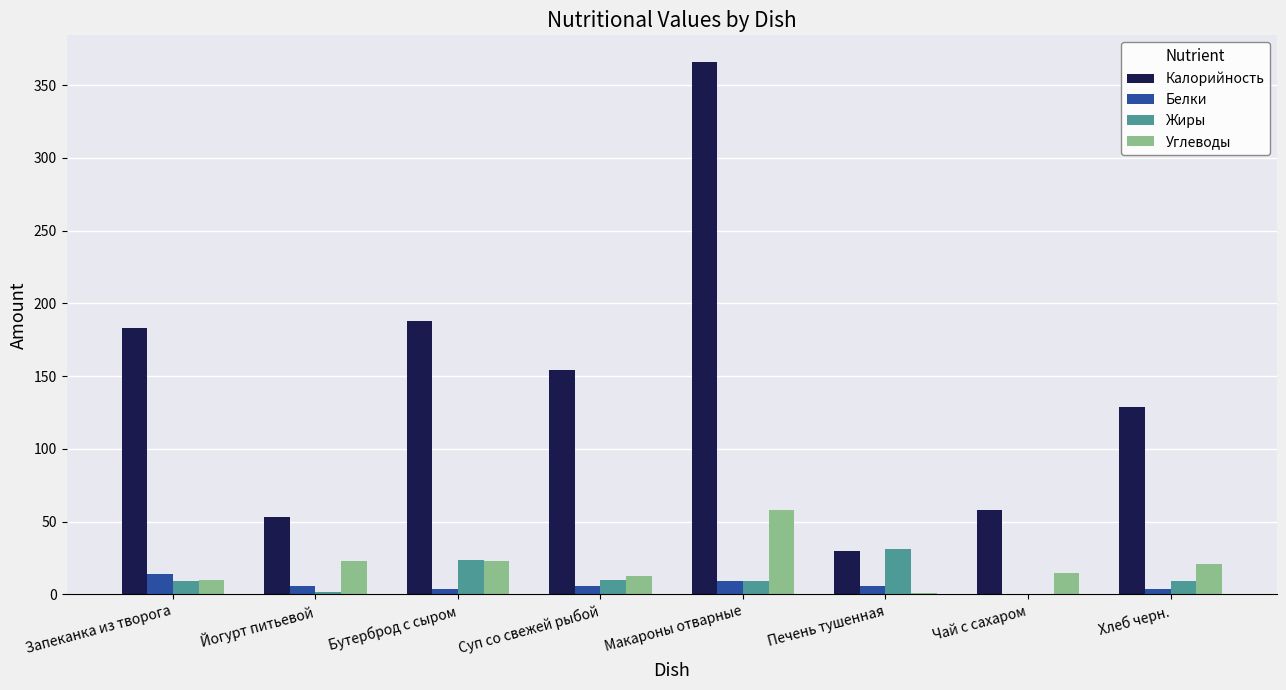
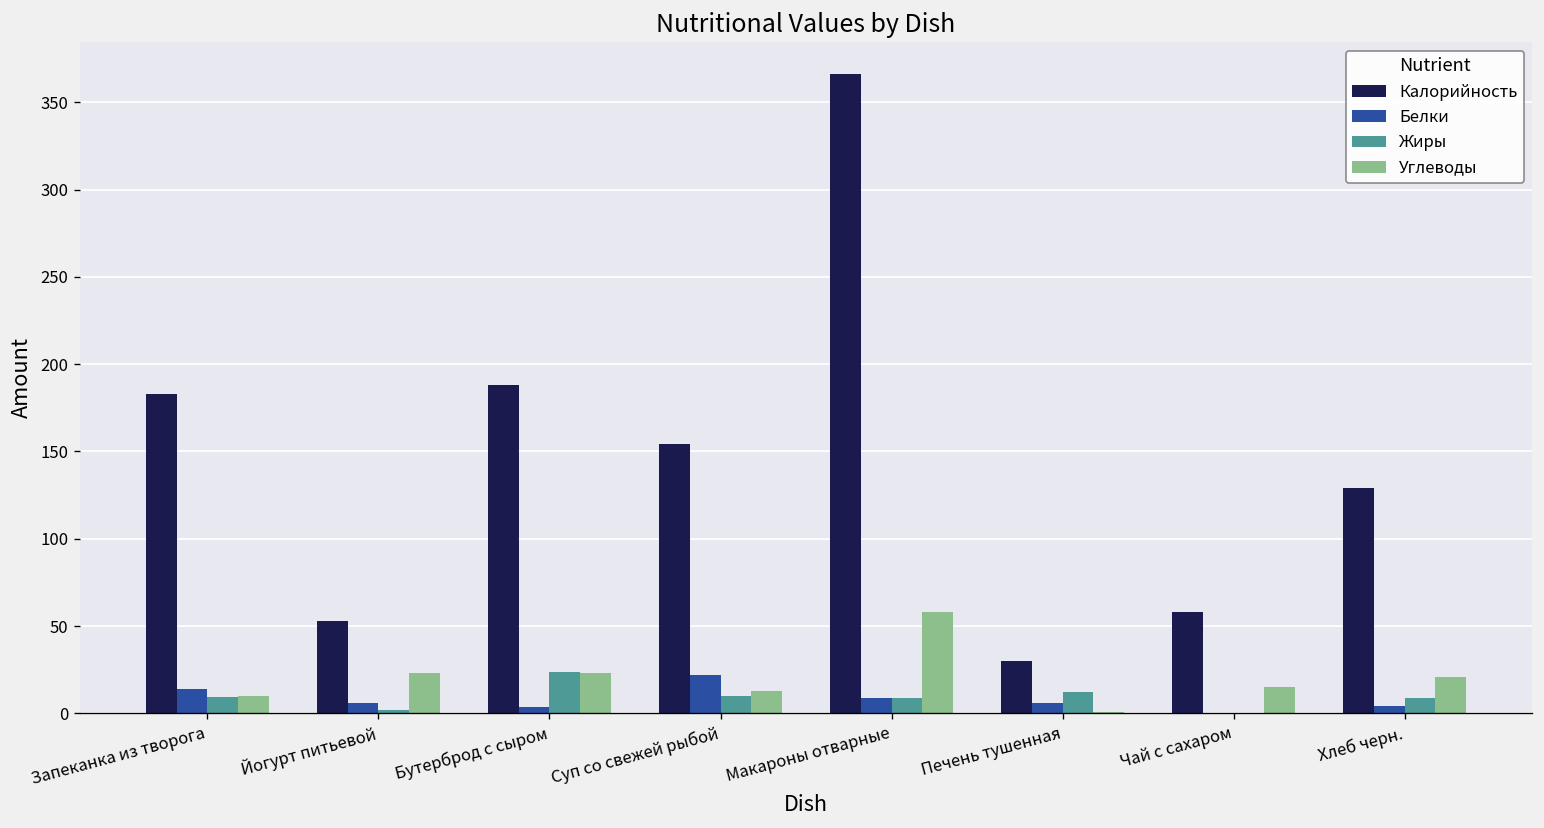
  {
    "Калорийность": {
      "Запеканка из творога": 183,
      "Йогурт питьевой": 53,
      "Бутерброд с сыром": 188,
      "Суп со свежей рыбой": 154,
      "Макароны отварные": 366,
      "Печень тушенная": 30,
      "Чай с сахаром": 58,
      "Хлеб черн.": 129
    },
    "Белки": {
      "Запеканка из творога": 14,
      "Йогурт питьевой": 6,
      "Бутерброд с сыром": 4,
-     "Суп со свежей рыбой": 6,
+     "Суп со свежей рыбой": 22,
      "Макароны отварные": 9,
      "Печень тушенная": 6,
      "Чай с сахаром": 0,
      "Хлеб черн.": 4
    },
    "Жиры": {
      "Запеканка из творога": 9,
      "Йогурт питьевой": 2,
      "Бутерброд с сыром": 24,
      "Суп со свежей рыбой": 10,
      "Макароны отварные": 9,
-     "Печень тушенная": 31,
+     "Печень тушенная": 12,
      "Чай с сахаром": 0,
      "Хлеб черн.": 9
    },
    "Углеводы": {
      "Запеканка из творога": 10,
      "Йогурт питьевой": 23,
      "Бутерброд с сыром": 23,
      "Суп со свежей рыбой": 13,
      "Макароны отварные": 58,
      "Чай с сахаром": 15,
      "Хлеб черн.": 21
    }
  }
